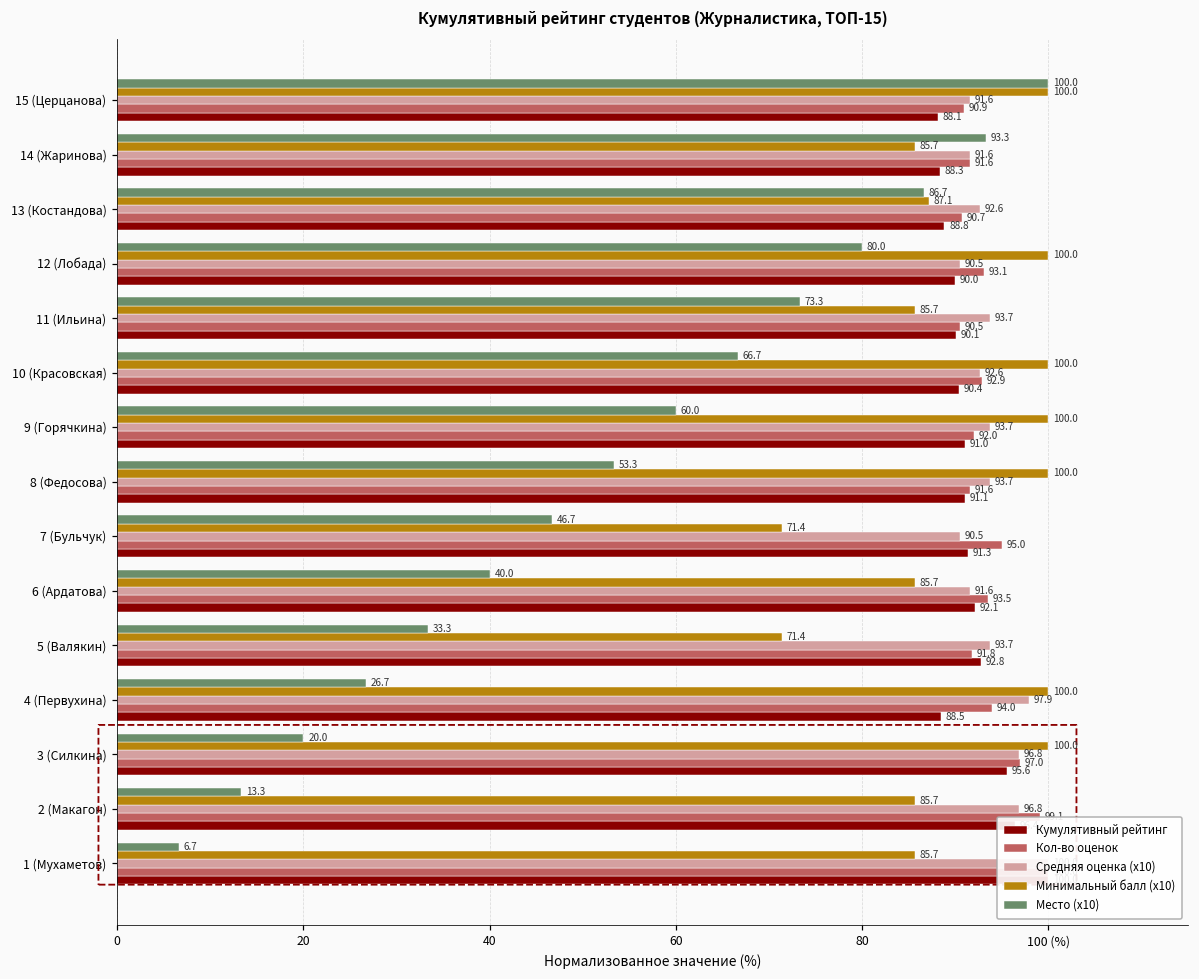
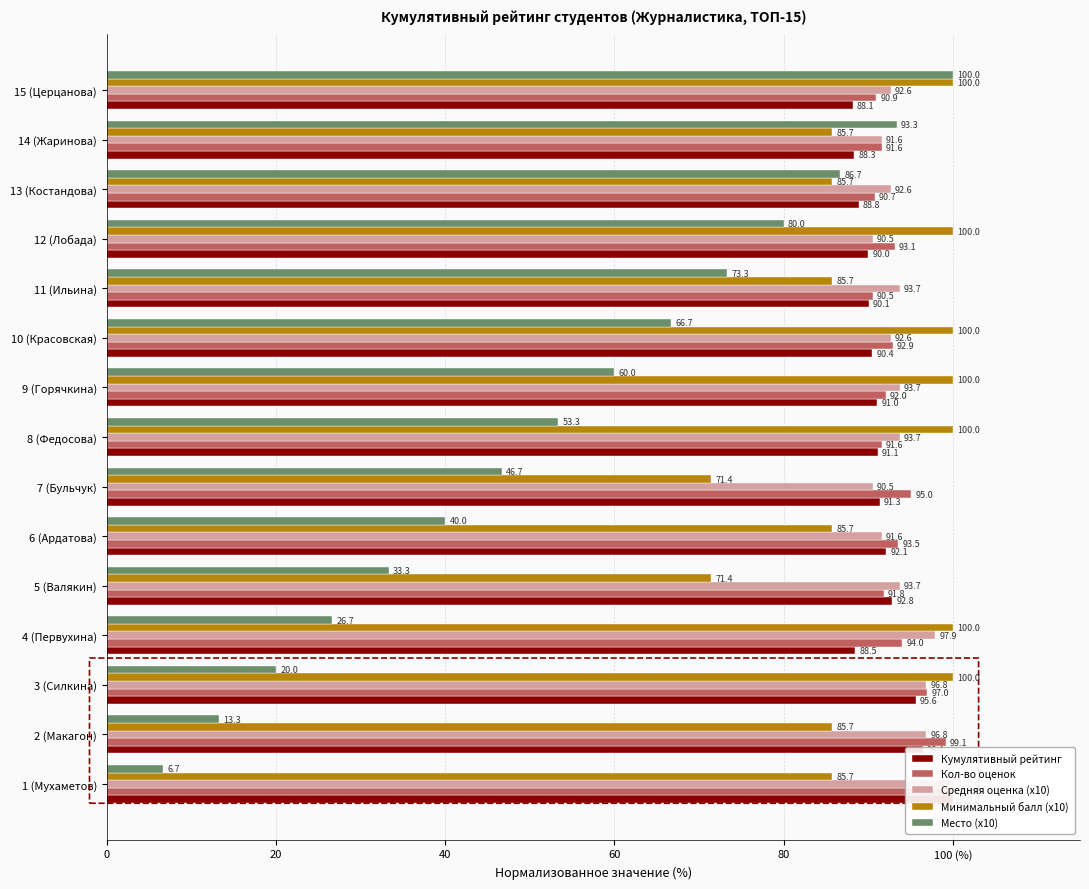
  {
    "Кумулятивный рейтинг": {
      "15 (Церцанова)": 88.1,
      "14 (Жаринова)": 88.3,
      "13 (Костандова)": 88.8,
      "12 (Лобада)": 90.0,
      "11 (Ильина)": 90.1,
      "10 (Красовская)": 90.4,
      "9 (Горячкина)": 91.0,
      "8 (Федосова)": 91.1,
      "7 (Бульчук)": 91.3,
      "6 (Ардатова)": 92.1,
      "5 (Валякин)": 92.8,
      "4 (Первухина)": 88.5,
      "3 (Силкина)": 95.6
    },
    "Кол-во оценок": {
      "15 (Церцанова)": 90.9,
      "13 (Костандова)": 90.7,
      "12 (Лобада)": 93.1,
      "11 (Ильина)": 90.5,
      "10 (Красовская)": 92.9,
      "9 (Горячкина)": 92.0,
      "8 (Федосова)": 91.6,
      "7 (Бульчук)": 95.0,
      "6 (Ардатова)": 93.5,
      "5 (Валякин)": 91.8,
      "4 (Первухина)": 94.0,
      "2 (Макагон)": 99.1
    },
    "Средняя оценка (x10)": {
-     "15 (Церцанова)": 91.6,
+     "15 (Церцанова)": 92.6,
      "13 (Костандова)": 92.6,
      "12 (Лобада)": 90.5,
      "11 (Ильина)": 93.7,
      "10 (Красовская)": 92.6,
      "9 (Горячкина)": 93.7,
      "8 (Федосова)": 93.7,
      "7 (Бульчук)": 90.5,
      "6 (Ардатова)": 91.6,
      "5 (Валякин)": 93.7,
      "4 (Первухина)": 97.9,
      "2 (Макагон)": 96.8
    },
    "Минимальный балл (x10)": {
      "14 (Жаринова)": 85.7,
-     "13 (Костандова)": 87.1,
+     "13 (Костандова)": 85.7,
      "12 (Лобада)": 100.0,
      "11 (Ильина)": 85.7,
      "10 (Красовская)": 100.0,
      "9 (Горячкина)": 100.0,
      "8 (Федосова)": 100.0,
      "7 (Бульчук)": 71.4,
      "6 (Ардатова)": 85.7,
      "5 (Валякин)": 71.4,
      "4 (Первухина)": 100.0,
      "3 (Силкина)": 100.0,
      "2 (Макагон)": 85.7,
      "1 (Мухаметов)": 85.7
    },
    "Место (x10)": {
      "14 (Жаринова)": 93.3,
      "13 (Костандова)": 86.7,
      "12 (Лобада)": 80.0,
      "11 (Ильина)": 73.3,
      "10 (Красовская)": 66.7,
      "9 (Горячкина)": 60.0,
      "8 (Федосова)": 53.3,
      "7 (Бульчук)": 46.7,
      "6 (Ардатова)": 40.0,
      "5 (Валякин)": 33.3,
      "4 (Первухина)": 26.7,
      "3 (Силкина)": 20.0,
      "2 (Макагон)": 13.3,
      "1 (Мухаметов)": 6.7
    }
  }
